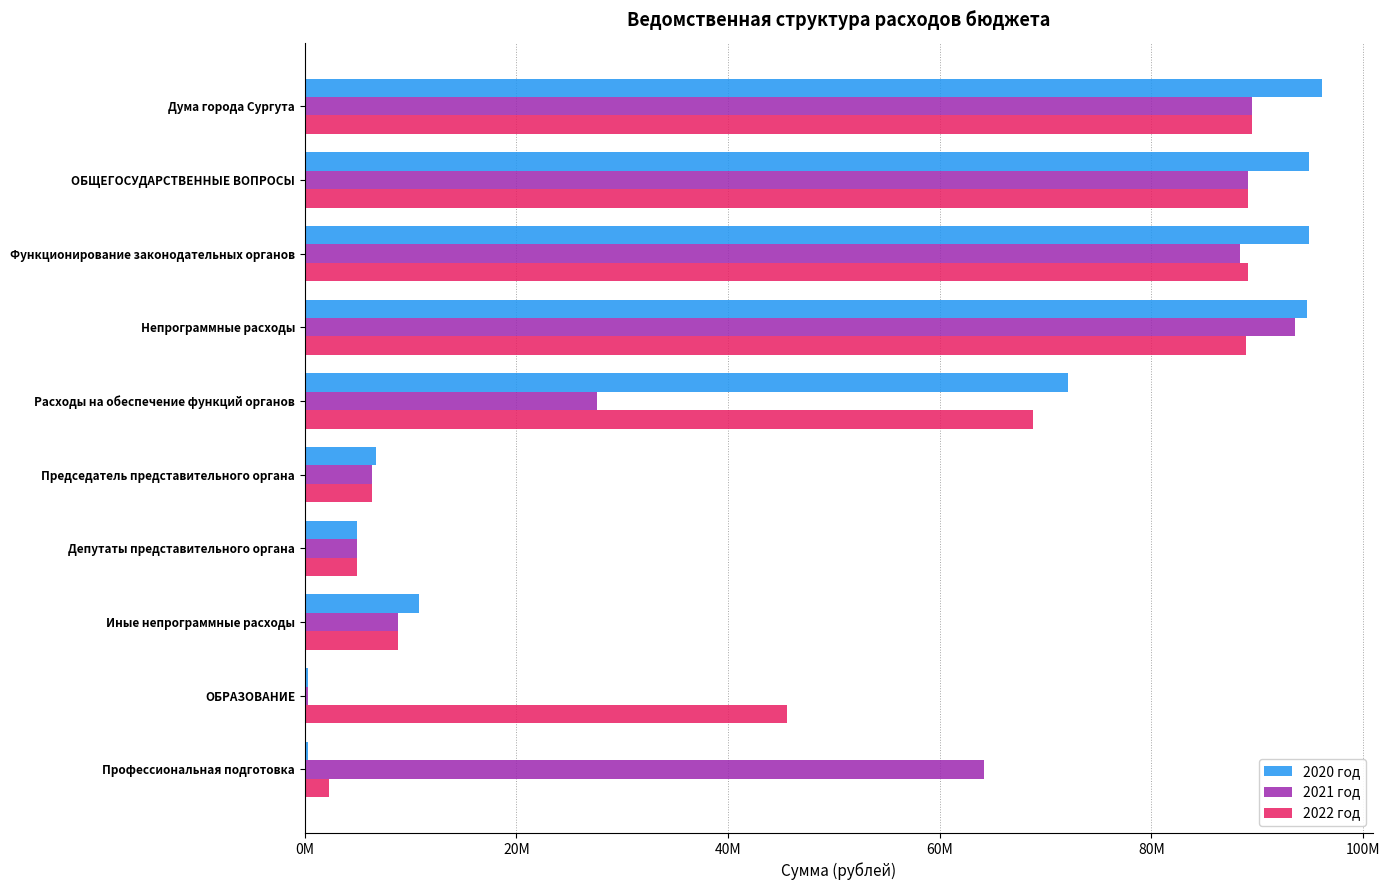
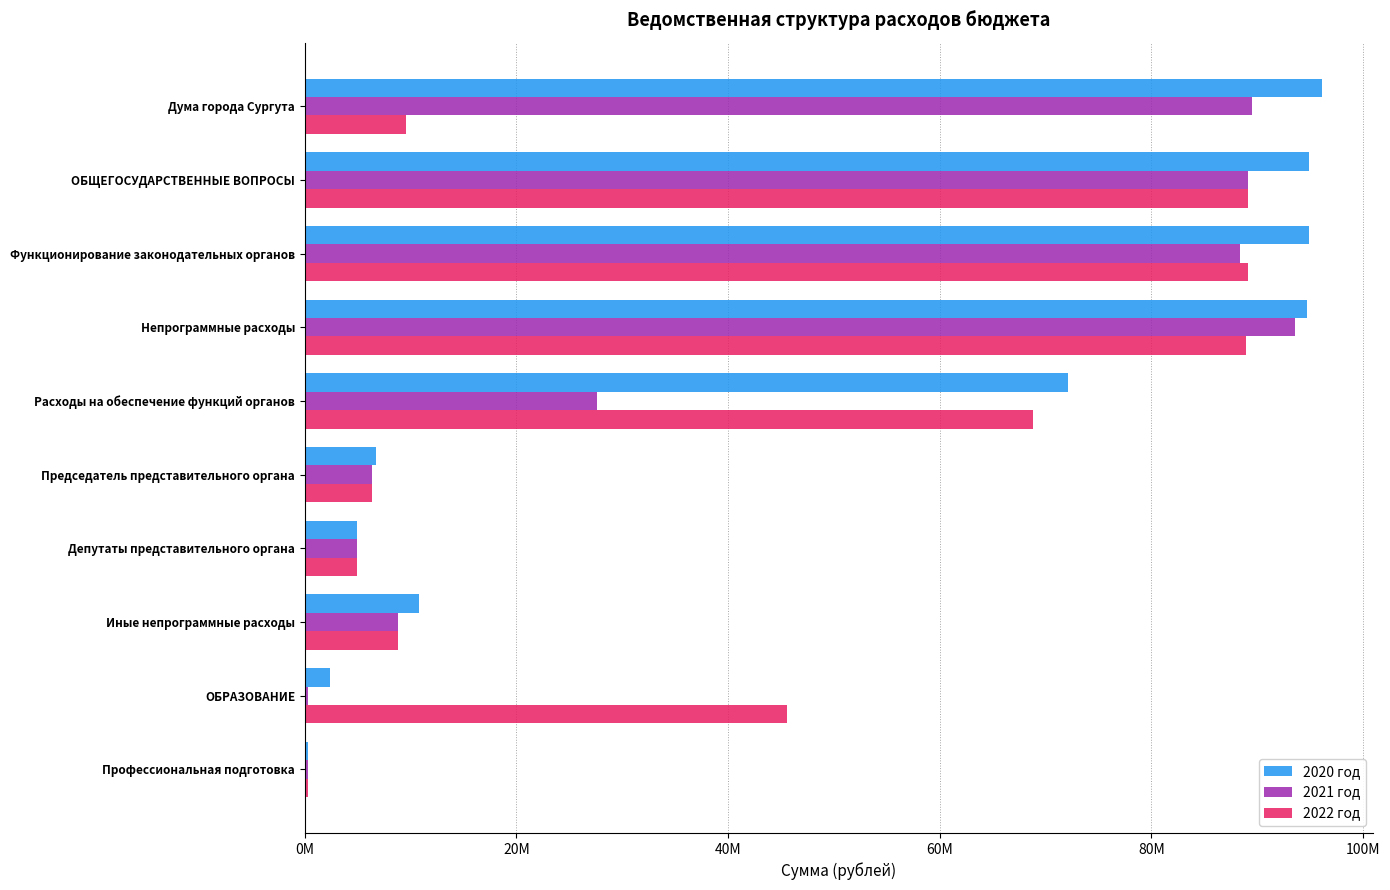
  {
    "2020 год": {
      "Дума города Сургута": 96200000,
      "ОБЩЕГОСУДАРСТВЕННЫЕ ВОПРОСЫ": 94900000,
      "Функционирование законодательных органов": 94900000,
      "Непрограммные расходы": 94700000,
      "Расходы на обеспечение функций органов": 72200000,
      "Председатель представительного органа": 6700000,
      "Депутаты представительного органа": 5000000,
      "Иные непрограммные расходы": 10800000,
-     "ОБРАЗОВАНИЕ": 300000,
+     "ОБРАЗОВАНИЕ": 2300000,
      "Профессиональная подготовка": 300000
    },
    "2021 год": {
      "Дума города Сургута": 89500000,
      "ОБЩЕГОСУДАРСТВЕННЫЕ ВОПРОСЫ": 89200000,
      "Функционирование законодательных органов": 88400000,
      "Непрограммные расходы": 93600000,
      "Расходы на обеспечение функций органов": 27600000,
      "Председатель представительного органа": 6400000,
      "Депутаты представительного органа": 5000000,
      "Иные непрограммные расходы": 8800000,
      "ОБРАЗОВАНИЕ": 300000,
-     "Профессиональная подготовка": 64200000
+     "Профессиональная подготовка": 300000
    },
    "2022 год": {
-     "Дума города Сургута": 89500000,
+     "Дума города Сургута": 9600000,
      "ОБЩЕГОСУДАРСТВЕННЫЕ ВОПРОСЫ": 89200000,
      "Функционирование законодательных органов": 89200000,
      "Непрограммные расходы": 89000000,
      "Расходы на обеспечение функций органов": 68800000,
      "Председатель представительного органа": 6400000,
      "Депутаты представительного органа": 5000000,
      "Иные непрограммные расходы": 8800000,
      "ОБРАЗОВАНИЕ": 45600000,
-     "Профессиональная подготовка": 2200000
+     "Профессиональная подготовка": 300000
    }
  }
